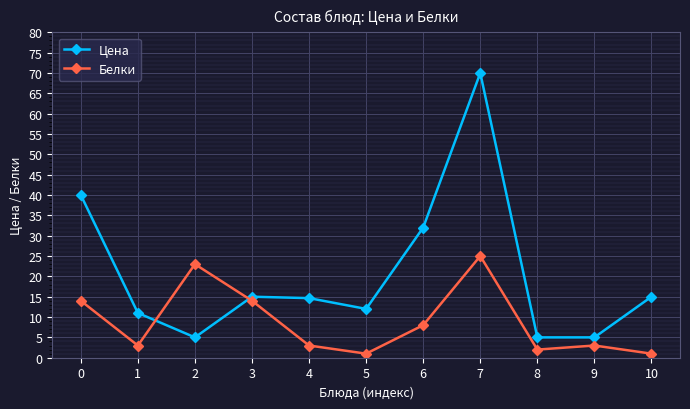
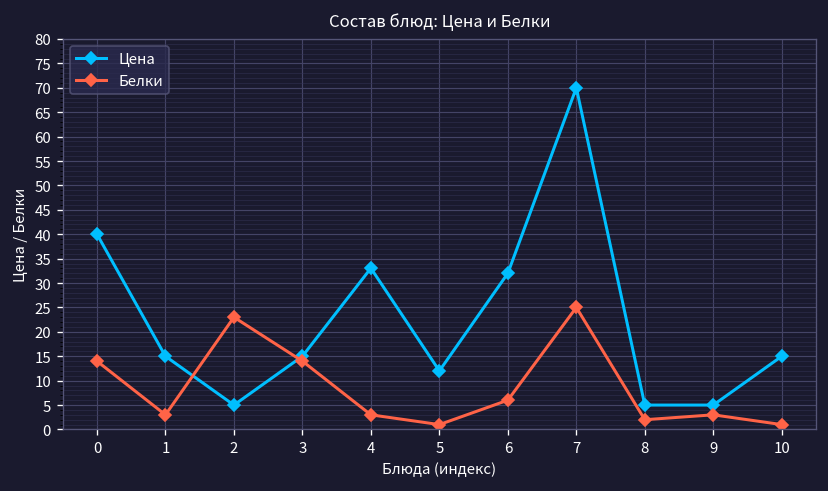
  {
    "Цена": {
      "0": 40,
-     "1": 11,
+     "1": 15,
      "2": 5,
      "3": 15,
-     "4": 15,
+     "4": 33,
      "5": 12,
      "6": 32,
      "7": 70,
      "8": 5,
      "9": 5,
      "10": 15
    },
    "Белки": {
      "0": 14,
      "1": 3,
      "2": 23,
      "3": 14,
      "4": 3,
      "5": 1,
-     "6": 8,
+     "6": 6,
      "7": 25,
      "8": 2,
      "9": 3,
      "10": 1
    }
  }
